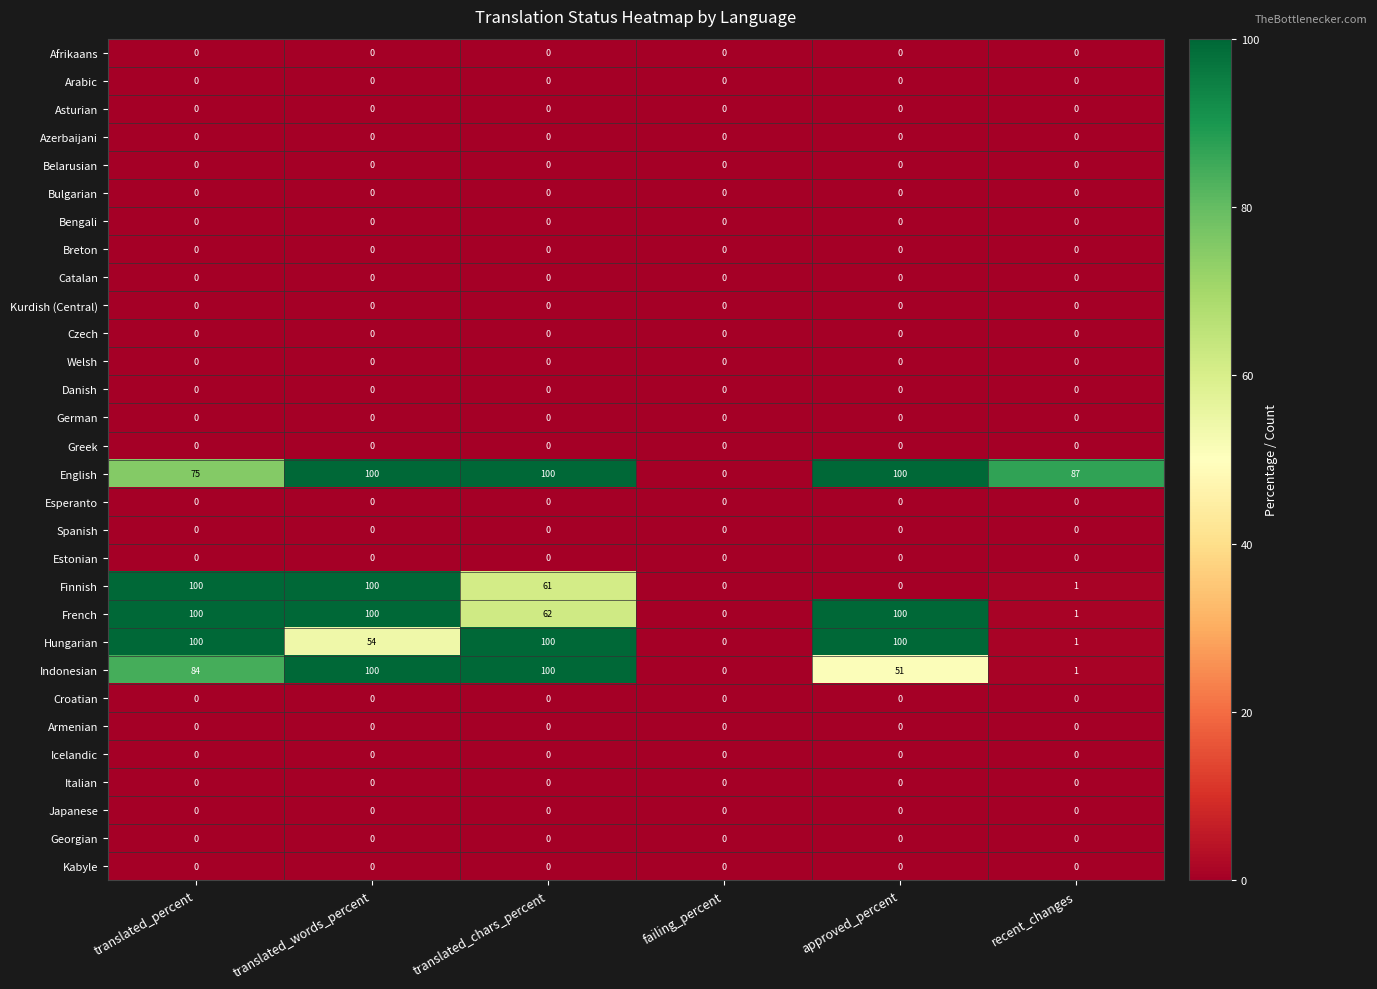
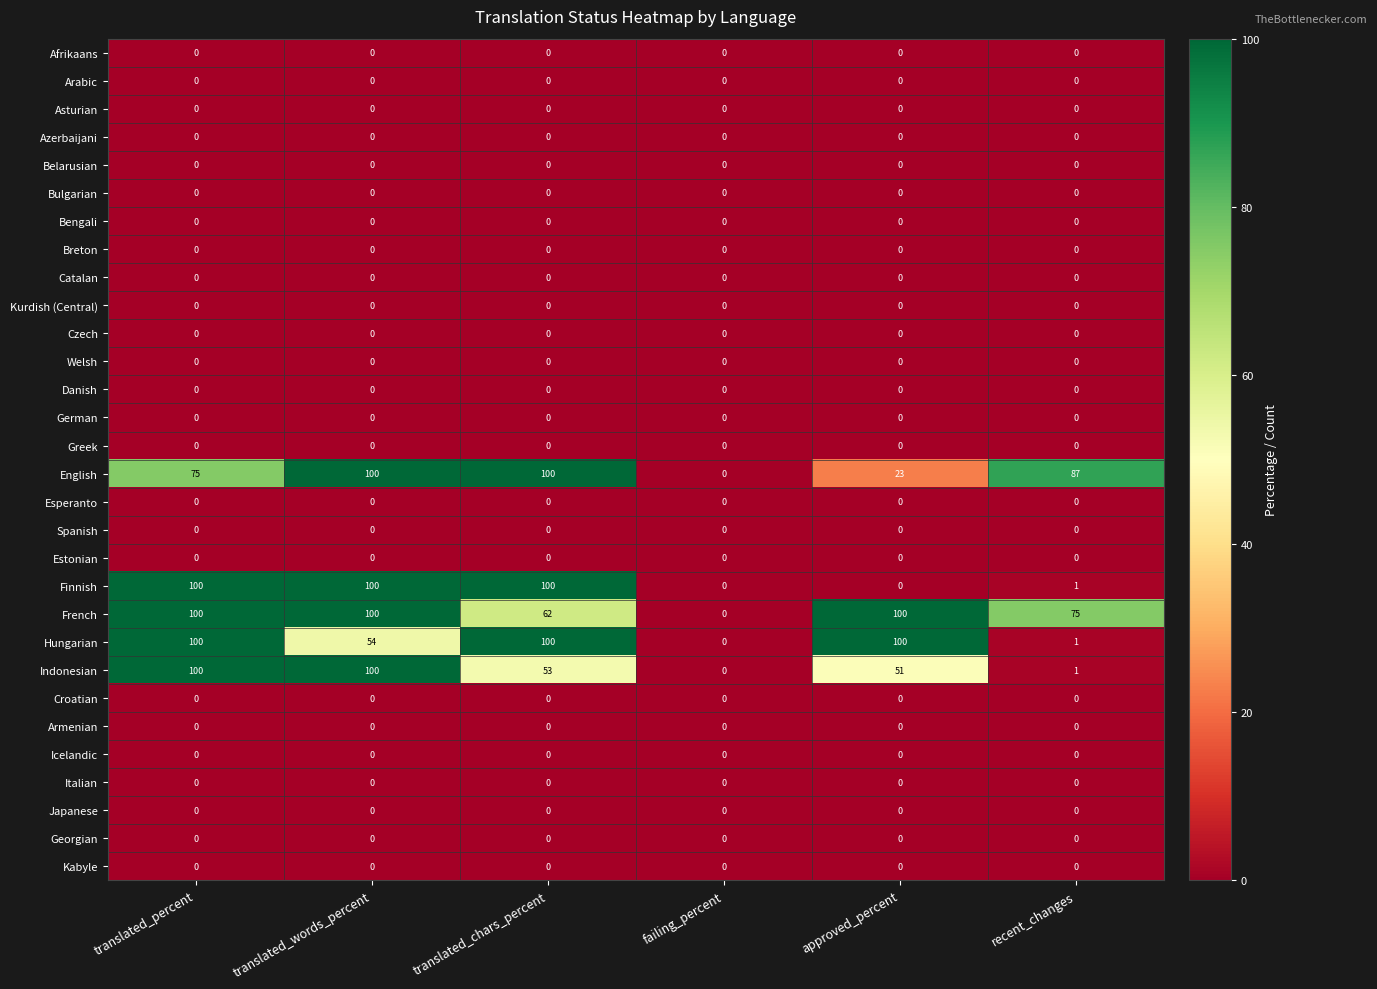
  {
    "Afrikaans": {
      "translated_percent": 0,
      "translated_words_percent": 0,
      "translated_chars_percent": 0,
      "failing_percent": 0,
      "approved_percent": 0,
      "recent_changes": 0
    },
    "Arabic": {
      "translated_percent": 0,
      "translated_words_percent": 0,
      "translated_chars_percent": 0,
      "failing_percent": 0,
      "approved_percent": 0,
      "recent_changes": 0
    },
    "Asturian": {
      "translated_percent": 0,
      "translated_words_percent": 0,
      "translated_chars_percent": 0,
      "failing_percent": 0,
      "approved_percent": 0,
      "recent_changes": 0
    },
    "Azerbaijani": {
      "translated_percent": 0,
      "translated_words_percent": 0,
      "translated_chars_percent": 0,
      "failing_percent": 0,
      "approved_percent": 0,
      "recent_changes": 0
    },
    "Belarusian": {
      "translated_percent": 0,
      "translated_words_percent": 0,
      "translated_chars_percent": 0,
      "failing_percent": 0,
      "approved_percent": 0,
      "recent_changes": 0
    },
    "Bulgarian": {
      "translated_percent": 0,
      "translated_words_percent": 0,
      "translated_chars_percent": 0,
      "failing_percent": 0,
      "approved_percent": 0,
      "recent_changes": 0
    },
    "Bengali": {
      "translated_percent": 0,
      "translated_words_percent": 0,
      "translated_chars_percent": 0,
      "failing_percent": 0,
      "approved_percent": 0,
      "recent_changes": 0
    },
    "Breton": {
      "translated_percent": 0,
      "translated_words_percent": 0,
      "translated_chars_percent": 0,
      "failing_percent": 0,
      "approved_percent": 0,
      "recent_changes": 0
    },
    "Catalan": {
      "translated_percent": 0,
      "translated_words_percent": 0,
      "translated_chars_percent": 0,
      "failing_percent": 0,
      "approved_percent": 0,
      "recent_changes": 0
    },
    "Kurdish (Central)": {
      "translated_percent": 0,
      "translated_words_percent": 0,
      "translated_chars_percent": 0,
      "failing_percent": 0,
      "approved_percent": 0,
      "recent_changes": 0
    },
    "Czech": {
      "translated_percent": 0,
      "translated_words_percent": 0,
      "translated_chars_percent": 0,
      "failing_percent": 0,
      "approved_percent": 0,
      "recent_changes": 0
    },
    "Welsh": {
      "translated_percent": 0,
      "translated_words_percent": 0,
      "translated_chars_percent": 0,
      "failing_percent": 0,
      "approved_percent": 0,
      "recent_changes": 0
    },
    "Danish": {
      "translated_percent": 0,
      "translated_words_percent": 0,
      "translated_chars_percent": 0,
      "failing_percent": 0,
      "approved_percent": 0,
      "recent_changes": 0
    },
    "German": {
      "translated_percent": 0,
      "translated_words_percent": 0,
      "translated_chars_percent": 0,
      "failing_percent": 0,
      "approved_percent": 0,
      "recent_changes": 0
    },
    "Greek": {
      "translated_percent": 0,
      "translated_words_percent": 0,
      "translated_chars_percent": 0,
      "failing_percent": 0,
      "approved_percent": 0,
      "recent_changes": 0
    },
    "English": {
      "translated_percent": 75,
      "translated_words_percent": 100,
      "translated_chars_percent": 100,
      "failing_percent": 0,
-     "approved_percent": 100,
+     "approved_percent": 23,
      "recent_changes": 87
    },
    "Esperanto": {
      "translated_percent": 0,
      "translated_words_percent": 0,
      "translated_chars_percent": 0,
      "failing_percent": 0,
      "approved_percent": 0,
      "recent_changes": 0
    },
    "Spanish": {
      "translated_percent": 0,
      "translated_words_percent": 0,
      "translated_chars_percent": 0,
      "failing_percent": 0,
      "approved_percent": 0,
      "recent_changes": 0
    },
    "Estonian": {
      "translated_percent": 0,
      "translated_words_percent": 0,
      "translated_chars_percent": 0,
      "failing_percent": 0,
      "approved_percent": 0,
      "recent_changes": 0
    },
    "Finnish": {
      "translated_percent": 100,
      "translated_words_percent": 100,
-     "translated_chars_percent": 61,
+     "translated_chars_percent": 100,
      "failing_percent": 0,
      "approved_percent": 0,
      "recent_changes": 1
    },
    "French": {
      "translated_percent": 100,
      "translated_words_percent": 100,
      "translated_chars_percent": 62,
      "failing_percent": 0,
      "approved_percent": 100,
-     "recent_changes": 1
+     "recent_changes": 75
    },
    "Hungarian": {
      "translated_percent": 100,
      "translated_words_percent": 54,
      "translated_chars_percent": 100,
      "failing_percent": 0,
      "approved_percent": 100,
      "recent_changes": 1
    },
    "Indonesian": {
-     "translated_percent": 84,
+     "translated_percent": 100,
      "translated_words_percent": 100,
-     "translated_chars_percent": 100,
+     "translated_chars_percent": 53,
      "failing_percent": 0,
      "approved_percent": 51,
      "recent_changes": 1
    },
    "Croatian": {
      "translated_percent": 0,
      "translated_words_percent": 0,
      "translated_chars_percent": 0,
      "failing_percent": 0,
      "approved_percent": 0,
      "recent_changes": 0
    },
    "Armenian": {
      "translated_percent": 0,
      "translated_words_percent": 0,
      "translated_chars_percent": 0,
      "failing_percent": 0,
      "approved_percent": 0,
      "recent_changes": 0
    },
    "Icelandic": {
      "translated_percent": 0,
      "translated_words_percent": 0,
      "translated_chars_percent": 0,
      "failing_percent": 0,
      "approved_percent": 0,
      "recent_changes": 0
    },
    "Italian": {
      "translated_percent": 0,
      "translated_words_percent": 0,
      "translated_chars_percent": 0,
      "failing_percent": 0,
      "approved_percent": 0,
      "recent_changes": 0
    },
    "Japanese": {
      "translated_percent": 0,
      "translated_words_percent": 0,
      "translated_chars_percent": 0,
      "failing_percent": 0,
      "approved_percent": 0,
      "recent_changes": 0
    },
    "Georgian": {
      "translated_percent": 0,
      "translated_words_percent": 0,
      "translated_chars_percent": 0,
      "failing_percent": 0,
      "approved_percent": 0,
      "recent_changes": 0
    },
    "Kabyle": {
      "translated_percent": 0,
      "translated_words_percent": 0,
      "translated_chars_percent": 0,
      "failing_percent": 0,
      "approved_percent": 0,
      "recent_changes": 0
    }
  }
